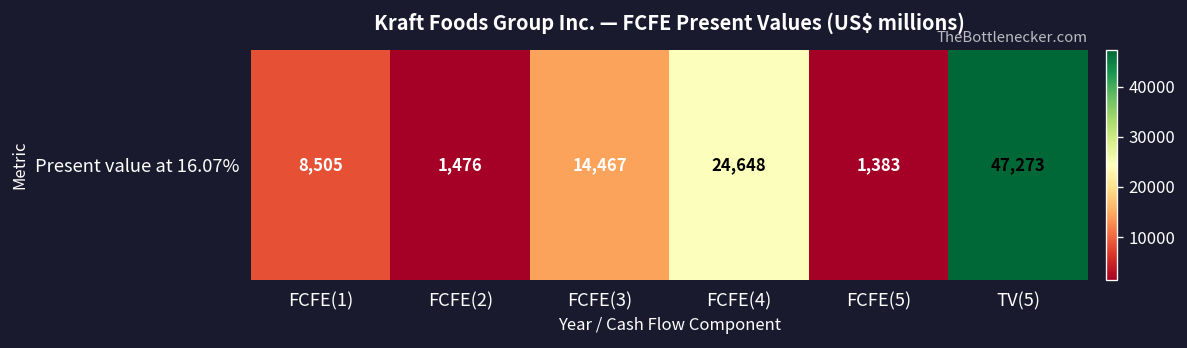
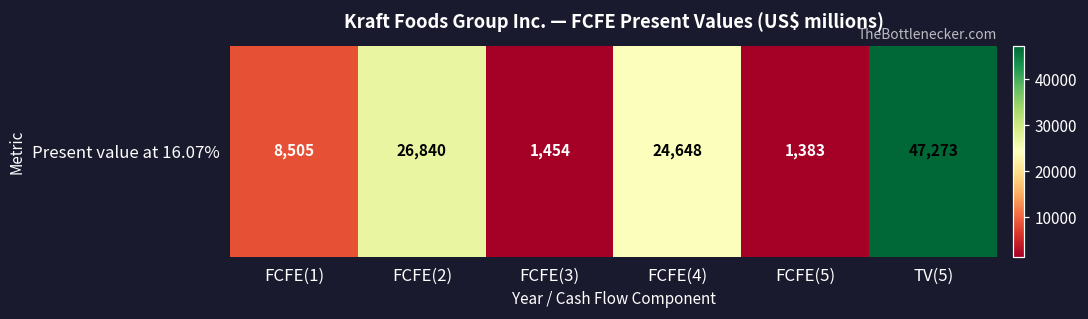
  {
    "Present value at 16.07%": {
      "FCFE(1)": "8,505",
-     "FCFE(2)": "1,476",
-     "FCFE(3)": "14,467",
+     "FCFE(2)": "26,840",
+     "FCFE(3)": "1,454",
      "FCFE(4)": "24,648",
      "FCFE(5)": "1,383",
      "TV(5)": "47,273"
    }
  }
